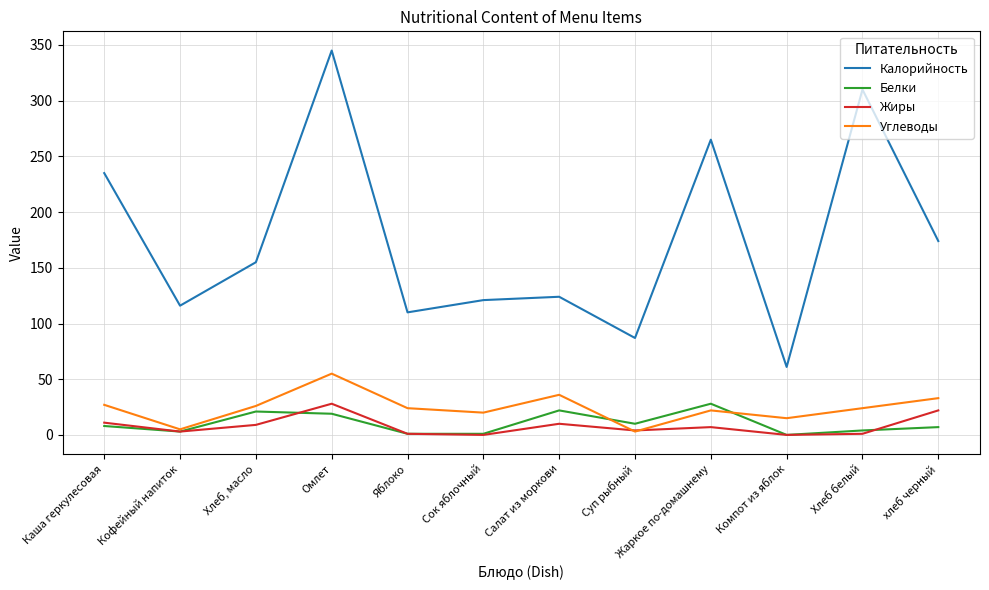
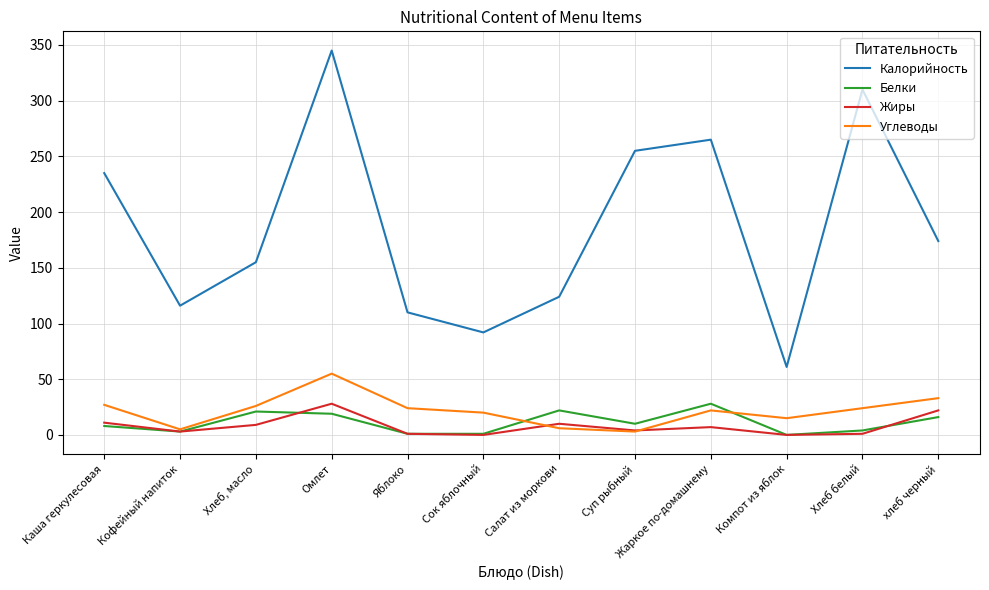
  {
    "Калорийность": {
      "Каша геркулесовая": 235,
      "Кофейный напиток": 116,
      "Хлеб, масло": 155,
      "Омлет": 345,
      "Яблоко": 110,
-     "Сок яблочный": 121,
+     "Сок яблочный": 92,
      "Салат из моркови": 124,
-     "Суп рыбный": 87,
+     "Суп рыбный": 255,
      "Жаркое по-домашнему": 265,
      "Компот из яблок": 61,
      "хлеб черный": 174
    },
    "Белки": {
      "Каша геркулесовая": 8,
      "Хлеб, масло": 21,
      "Омлет": 19,
      "Салат из моркови": 22,
      "Суп рыбный": 10,
      "Жаркое по-домашнему": 28,
      "Хлеб белый": 4,
-     "хлеб черный": 7
+     "хлеб черный": 16
    },
    "Жиры": {
      "Каша геркулесовая": 11,
      "Хлеб, масло": 9,
      "Омлет": 28,
      "Салат из моркови": 10,
      "Жаркое по-домашнему": 7,
      "Хлеб белый": 1,
      "хлеб черный": 22
    },
    "Углеводы": {
      "Каша геркулесовая": 27,
      "Хлеб, масло": 26,
      "Омлет": 55,
      "Яблоко": 24,
      "Сок яблочный": 20,
-     "Салат из моркови": 36,
+     "Салат из моркови": 6,
      "Жаркое по-домашнему": 22,
      "Компот из яблок": 15,
      "Хлеб белый": 24,
      "хлеб черный": 33
    }
  }
